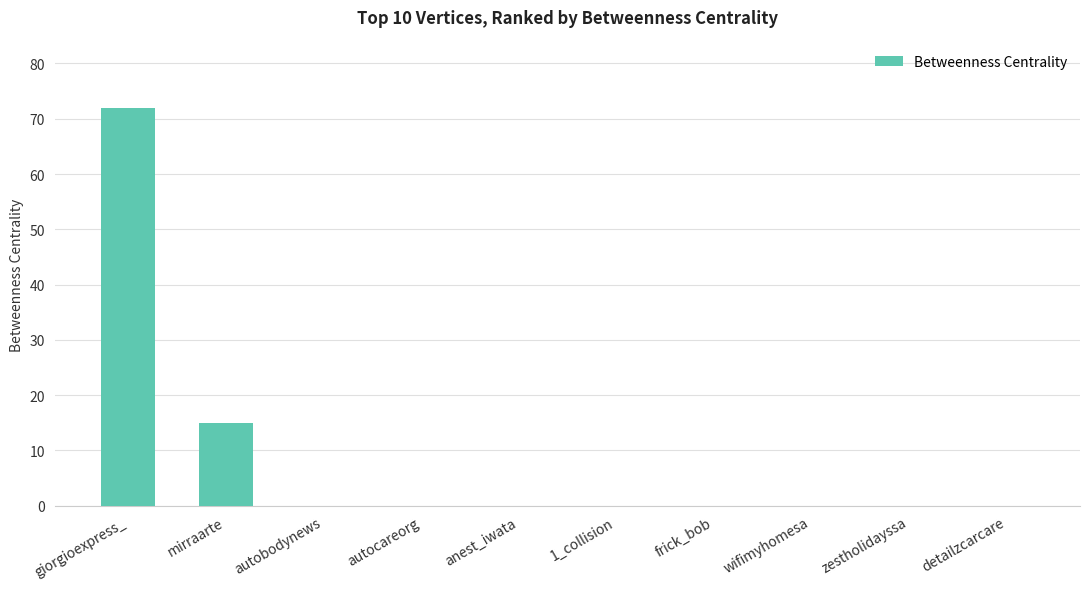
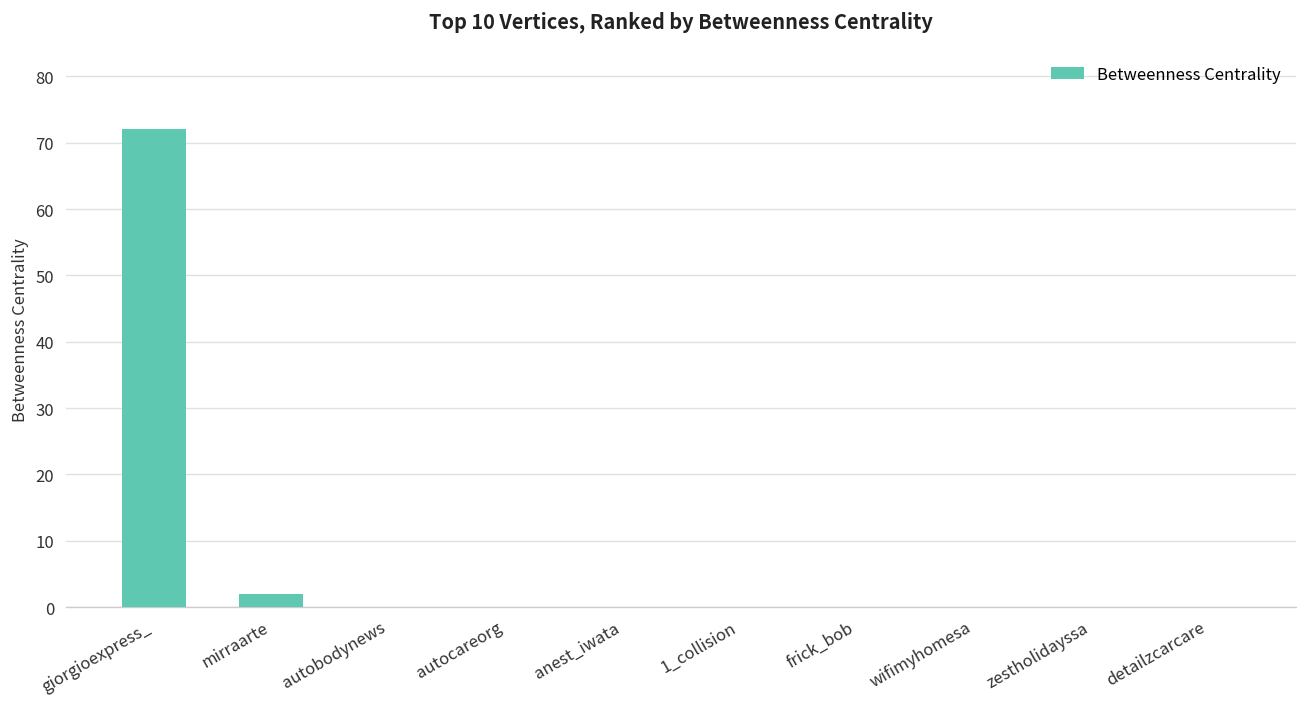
  {
    "giorgioexpress_": 72,
-   "mirraarte": 15,
+   "mirraarte": 2,
    "autobodynews": 0,
    "autocareorg": 0,
    "anest_iwata": 0,
    "1_collision": 0,
    "frick_bob": 0,
    "wifimyhomesa": 0,
    "zestholidayssa": 0,
    "detailzcarcare": 0
  }
